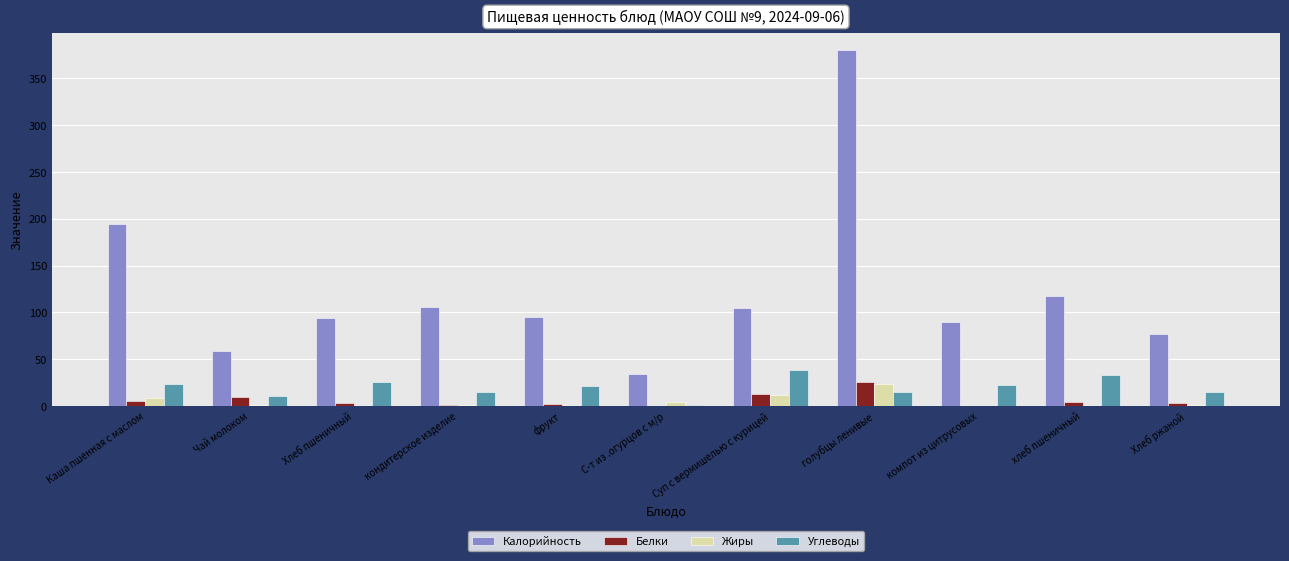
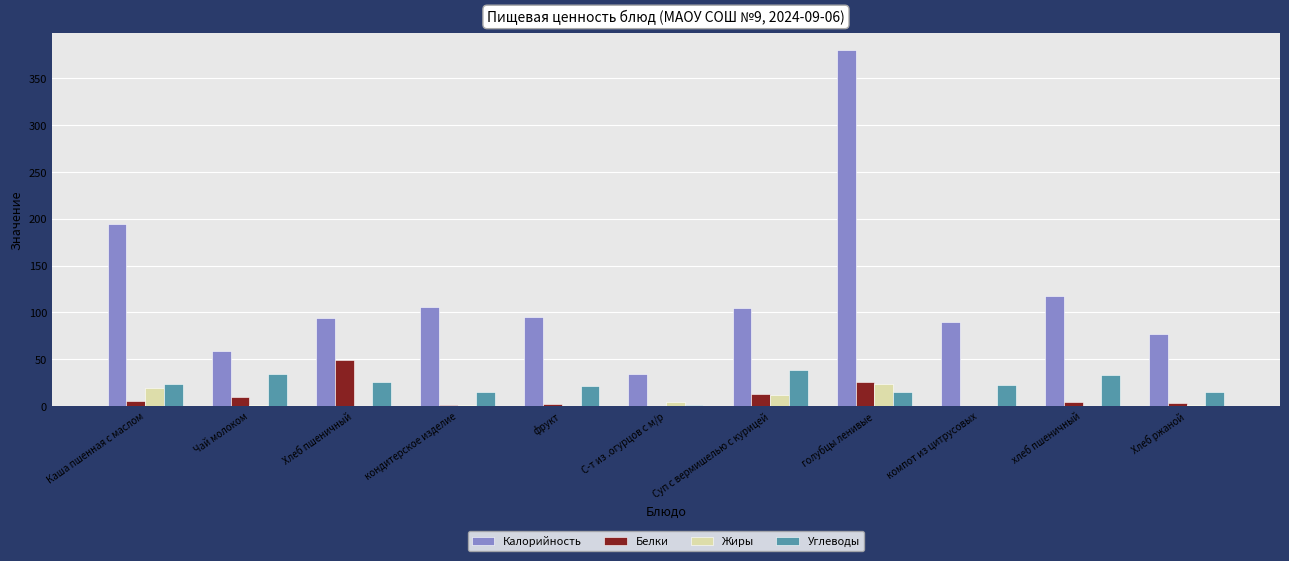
  {
    "Калорийность": {
      "Каша пшенная с маслом": 190,
      "Чай молоком": 60,
      "Хлеб пшеничный": 90,
      "кондитерское изделие": 110,
      "фрукт": 100,
      "С-т из .огурцов с м/р": 30,
      "Суп с вермишелью с курицей": 110,
      "голубцы ленивые": 380,
      "компот из цитрусовых": 90,
      "хлеб пшеничный": 120,
      "Хлеб ржаной": 80
    },
    "Белки": {
      "Каша пшенная с маслом": 10,
      "Чай молоком": 10,
-     "Хлеб пшеничный": 0,
+     "Хлеб пшеничный": 50,
      "С-т из .огурцов с м/р": 0,
      "Суп с вермишелью с курицей": 10,
      "голубцы ленивые": 30,
      "компот из цитрусовых": 0,
      "хлеб пшеничный": 0,
      "Хлеб ржаной": 0
    },
    "Жиры": {
-     "Каша пшенная с маслом": 10,
+     "Каша пшенная с маслом": 20,
      "Хлеб пшеничный": 0,
      "фрукт": 0,
      "С-т из .огурцов с м/р": 0,
      "Суп с вермишелью с курицей": 10,
      "голубцы ленивые": 20,
      "компот из цитрусовых": 0,
      "хлеб пшеничный": 0
    },
    "Углеводы": {
      "Каша пшенная с маслом": 20,
-     "Чай молоком": 10,
+     "Чай молоком": 30,
      "Хлеб пшеничный": 30,
      "кондитерское изделие": 20,
      "фрукт": 20,
      "Суп с вермишелью с курицей": 40,
      "голубцы ленивые": 20,
      "компот из цитрусовых": 20,
      "хлеб пшеничный": 30,
      "Хлеб ржаной": 20
    }
  }
